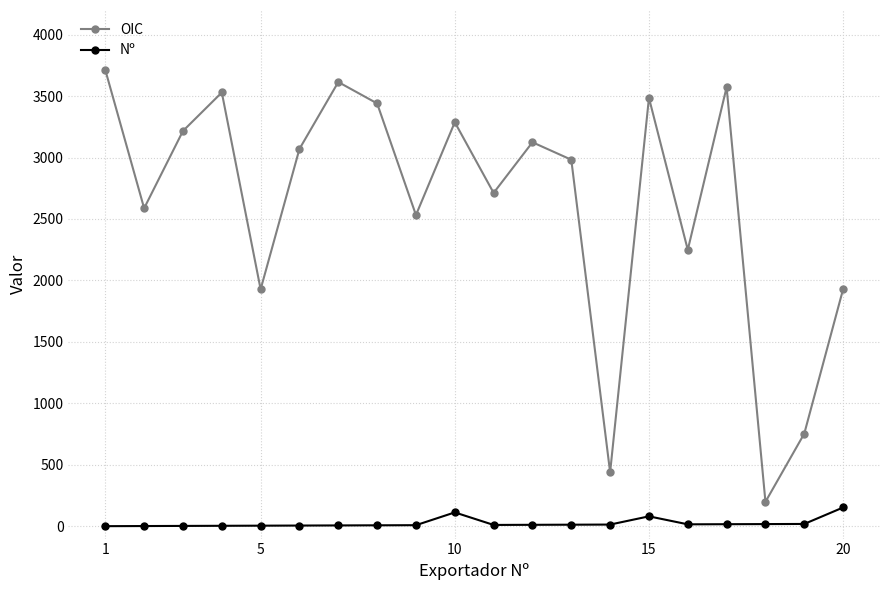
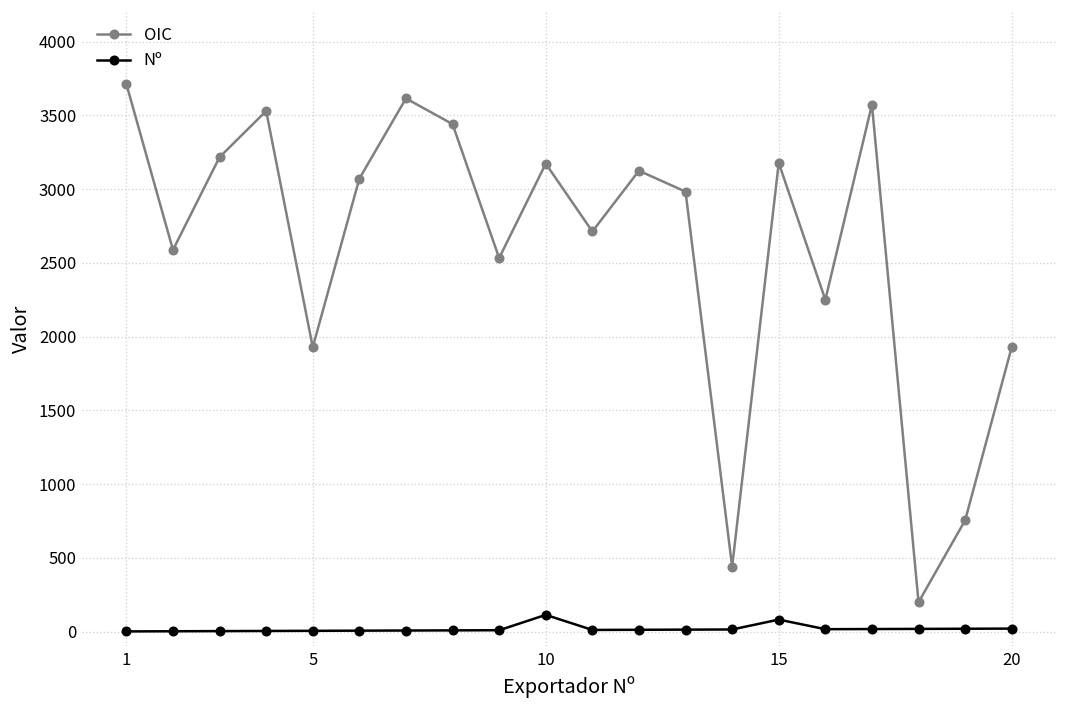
  {
    "OIC": {
      "1": 3710,
      "5": 1930,
-     "10": 3290,
-     "15": 3490,
+     "10": 3170,
+     "15": 3180,
      "20": 1930
    },
    "Nº": {
      "1": 0,
      "5": 10,
      "10": 110,
      "15": 80,
-     "20": 150
+     "20": 20
    }
  }
